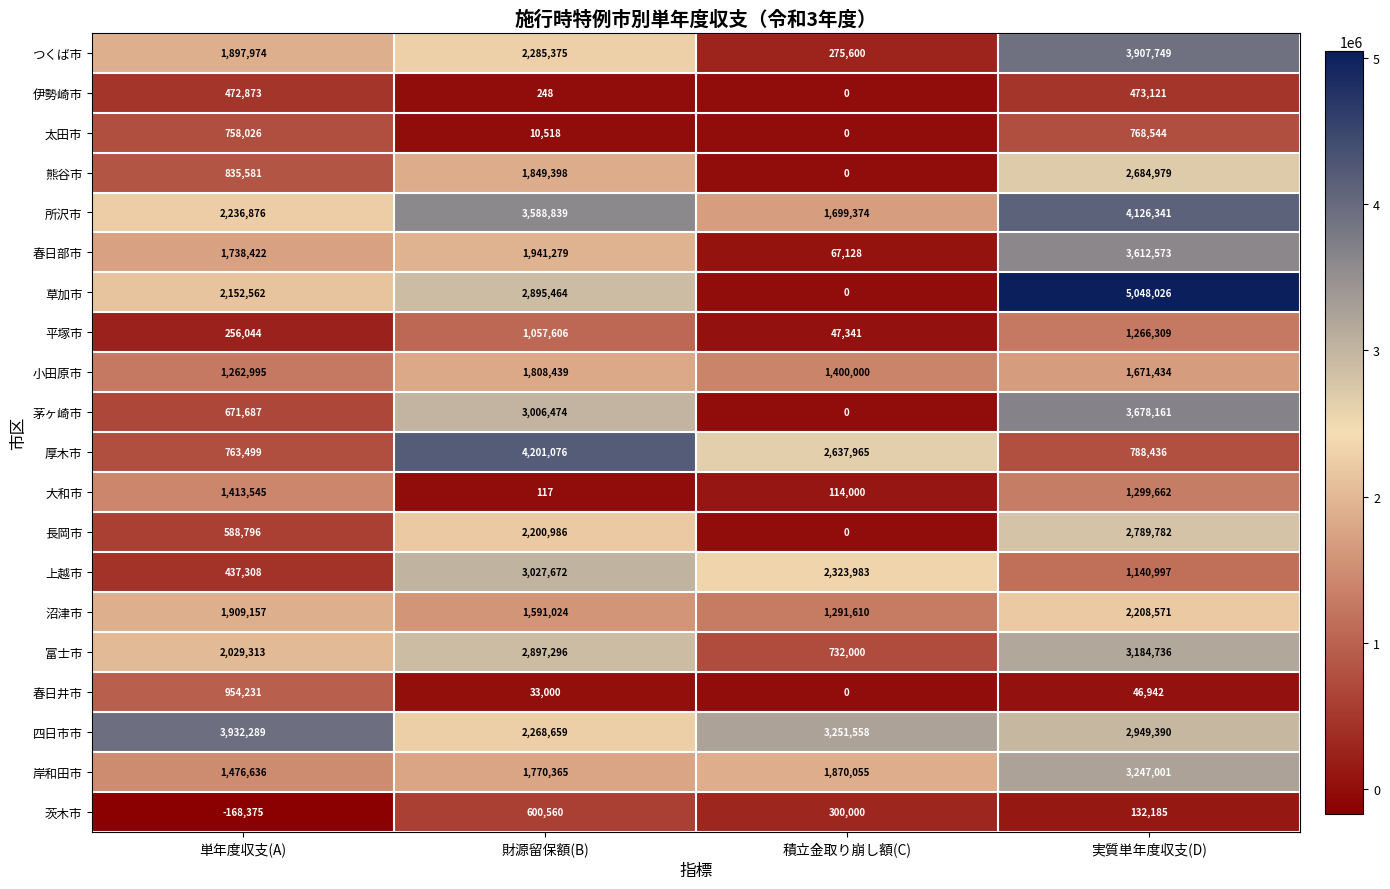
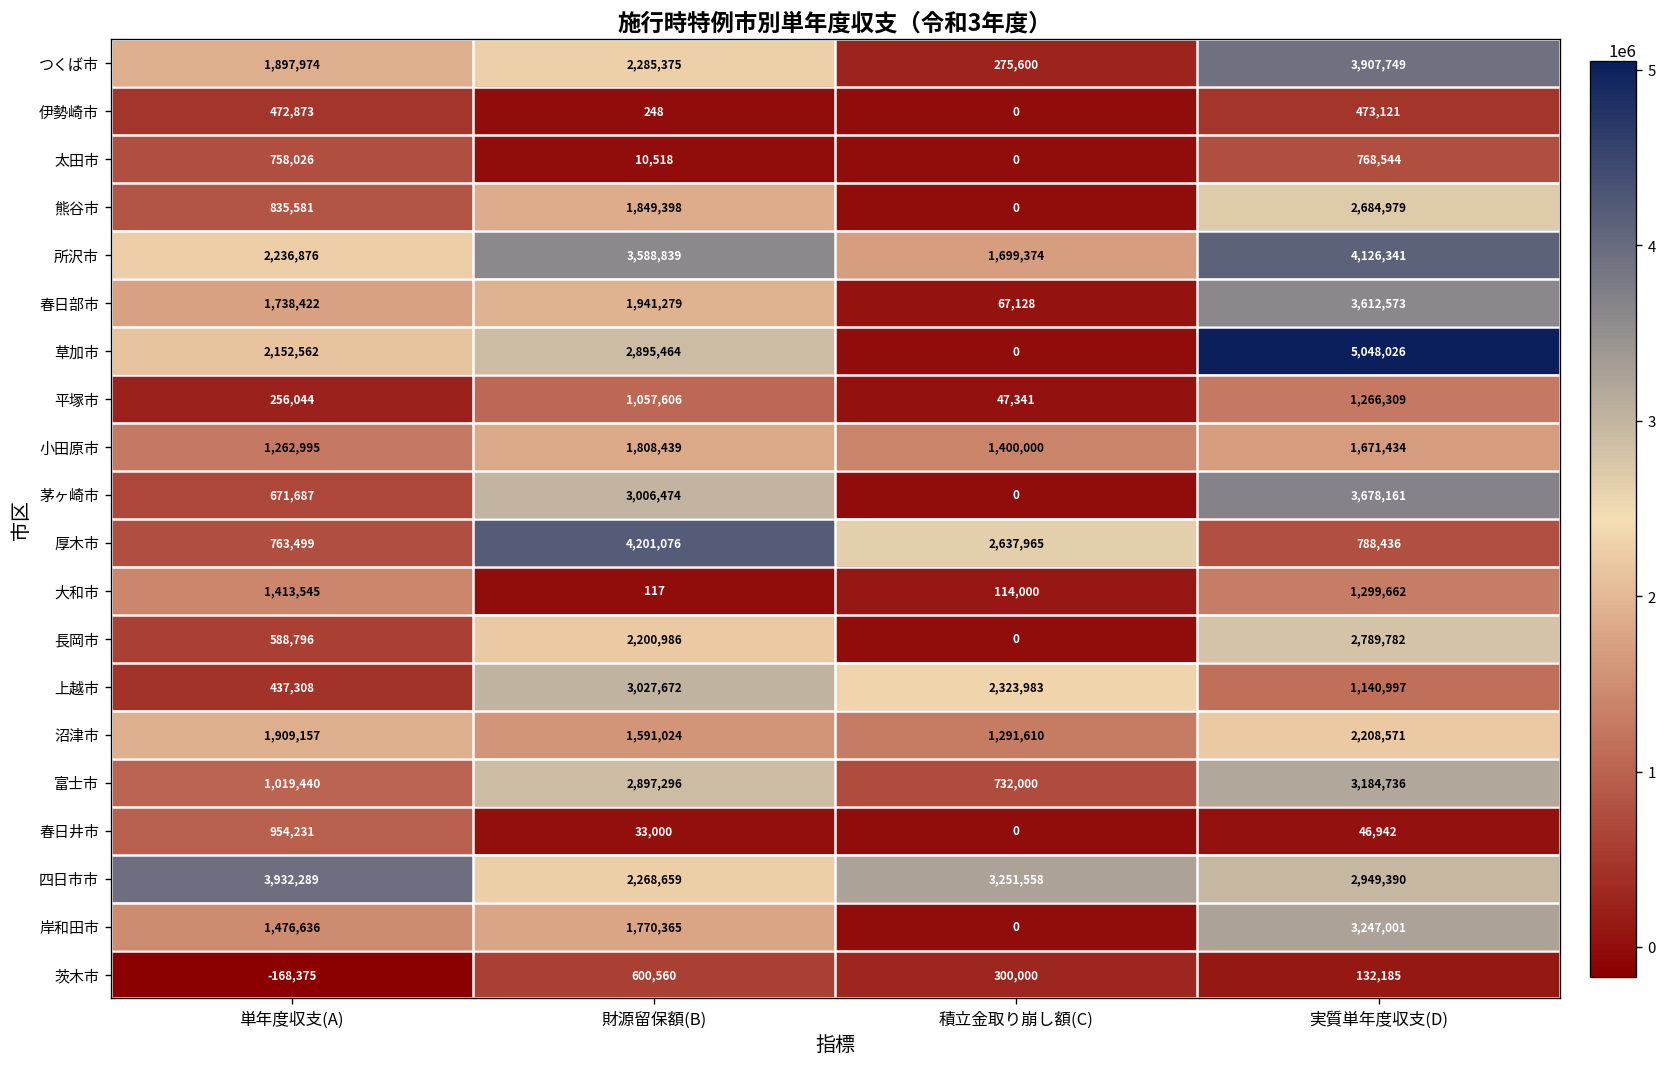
  {
    "つくば市": {
      "単年度収支(A)": "1,897,974",
      "財源留保額(B)": "2,285,375",
      "積立金取り崩し額(C)": "275,600",
      "実質単年度収支(D)": "3,907,749"
    },
    "伊勢崎市": {
      "単年度収支(A)": "472,873",
      "財源留保額(B)": "248",
      "積立金取り崩し額(C)": "0",
      "実質単年度収支(D)": "473,121"
    },
    "太田市": {
      "単年度収支(A)": "758,026",
      "財源留保額(B)": "10,518",
      "積立金取り崩し額(C)": "0",
      "実質単年度収支(D)": "768,544"
    },
    "熊谷市": {
      "単年度収支(A)": "835,581",
      "財源留保額(B)": "1,849,398",
      "積立金取り崩し額(C)": "0",
      "実質単年度収支(D)": "2,684,979"
    },
    "所沢市": {
      "単年度収支(A)": "2,236,876",
      "財源留保額(B)": "3,588,839",
      "積立金取り崩し額(C)": "1,699,374",
      "実質単年度収支(D)": "4,126,341"
    },
    "春日部市": {
      "単年度収支(A)": "1,738,422",
      "財源留保額(B)": "1,941,279",
      "積立金取り崩し額(C)": "67,128",
      "実質単年度収支(D)": "3,612,573"
    },
    "草加市": {
      "単年度収支(A)": "2,152,562",
      "財源留保額(B)": "2,895,464",
      "積立金取り崩し額(C)": "0",
      "実質単年度収支(D)": "5,048,026"
    },
    "平塚市": {
      "単年度収支(A)": "256,044",
      "財源留保額(B)": "1,057,606",
      "積立金取り崩し額(C)": "47,341",
      "実質単年度収支(D)": "1,266,309"
    },
    "小田原市": {
      "単年度収支(A)": "1,262,995",
      "財源留保額(B)": "1,808,439",
      "積立金取り崩し額(C)": "1,400,000",
      "実質単年度収支(D)": "1,671,434"
    },
    "茅ヶ崎市": {
      "単年度収支(A)": "671,687",
      "財源留保額(B)": "3,006,474",
      "積立金取り崩し額(C)": "0",
      "実質単年度収支(D)": "3,678,161"
    },
    "厚木市": {
      "単年度収支(A)": "763,499",
      "財源留保額(B)": "4,201,076",
      "積立金取り崩し額(C)": "2,637,965",
      "実質単年度収支(D)": "788,436"
    },
    "大和市": {
      "単年度収支(A)": "1,413,545",
      "財源留保額(B)": "117",
      "積立金取り崩し額(C)": "114,000",
      "実質単年度収支(D)": "1,299,662"
    },
    "長岡市": {
      "単年度収支(A)": "588,796",
      "財源留保額(B)": "2,200,986",
      "積立金取り崩し額(C)": "0",
      "実質単年度収支(D)": "2,789,782"
    },
    "上越市": {
      "単年度収支(A)": "437,308",
      "財源留保額(B)": "3,027,672",
      "積立金取り崩し額(C)": "2,323,983",
      "実質単年度収支(D)": "1,140,997"
    },
    "沼津市": {
      "単年度収支(A)": "1,909,157",
      "財源留保額(B)": "1,591,024",
      "積立金取り崩し額(C)": "1,291,610",
      "実質単年度収支(D)": "2,208,571"
    },
    "富士市": {
-     "単年度収支(A)": "2,029,313",
+     "単年度収支(A)": "1,019,440",
      "財源留保額(B)": "2,897,296",
      "積立金取り崩し額(C)": "732,000",
      "実質単年度収支(D)": "3,184,736"
    },
    "春日井市": {
      "単年度収支(A)": "954,231",
      "財源留保額(B)": "33,000",
      "積立金取り崩し額(C)": "0",
      "実質単年度収支(D)": "46,942"
    },
    "四日市市": {
      "単年度収支(A)": "3,932,289",
      "財源留保額(B)": "2,268,659",
      "積立金取り崩し額(C)": "3,251,558",
      "実質単年度収支(D)": "2,949,390"
    },
    "岸和田市": {
      "単年度収支(A)": "1,476,636",
      "財源留保額(B)": "1,770,365",
-     "積立金取り崩し額(C)": "1,870,055",
+     "積立金取り崩し額(C)": "0",
      "実質単年度収支(D)": "3,247,001"
    },
    "茨木市": {
      "単年度収支(A)": "-168,375",
      "財源留保額(B)": "600,560",
      "積立金取り崩し額(C)": "300,000",
      "実質単年度収支(D)": "132,185"
    }
  }
